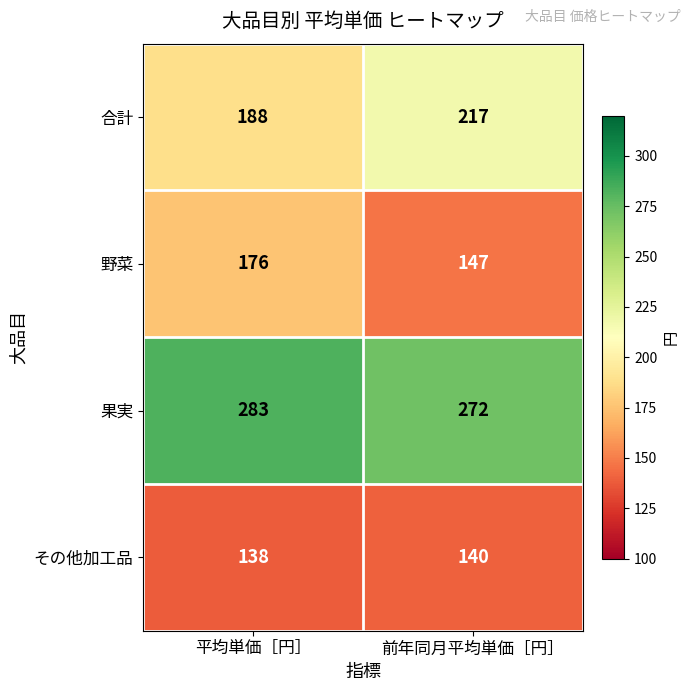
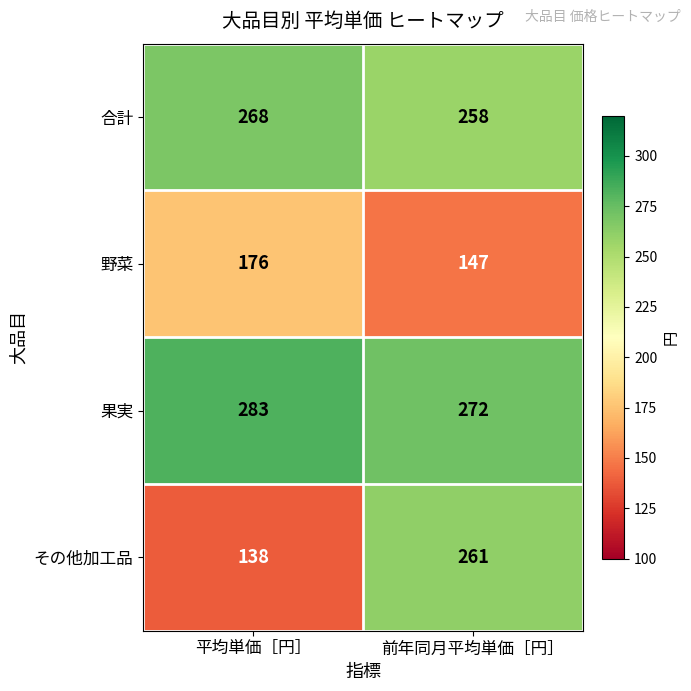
  {
    "合計": {
-     "平均単価［円］": 188,
-     "前年同月平均単価［円］": 217
+     "平均単価［円］": 268,
+     "前年同月平均単価［円］": 258
    },
    "野菜": {
      "平均単価［円］": 176,
      "前年同月平均単価［円］": 147
    },
    "果実": {
      "平均単価［円］": 283,
      "前年同月平均単価［円］": 272
    },
    "その他加工品": {
      "平均単価［円］": 138,
-     "前年同月平均単価［円］": 140
+     "前年同月平均単価［円］": 261
    }
  }
